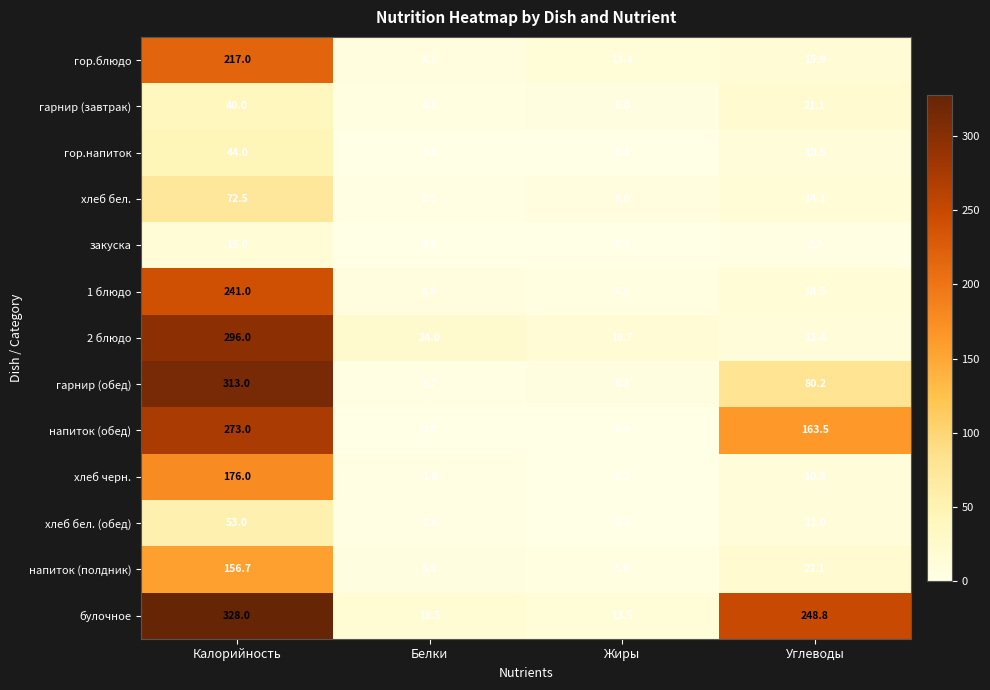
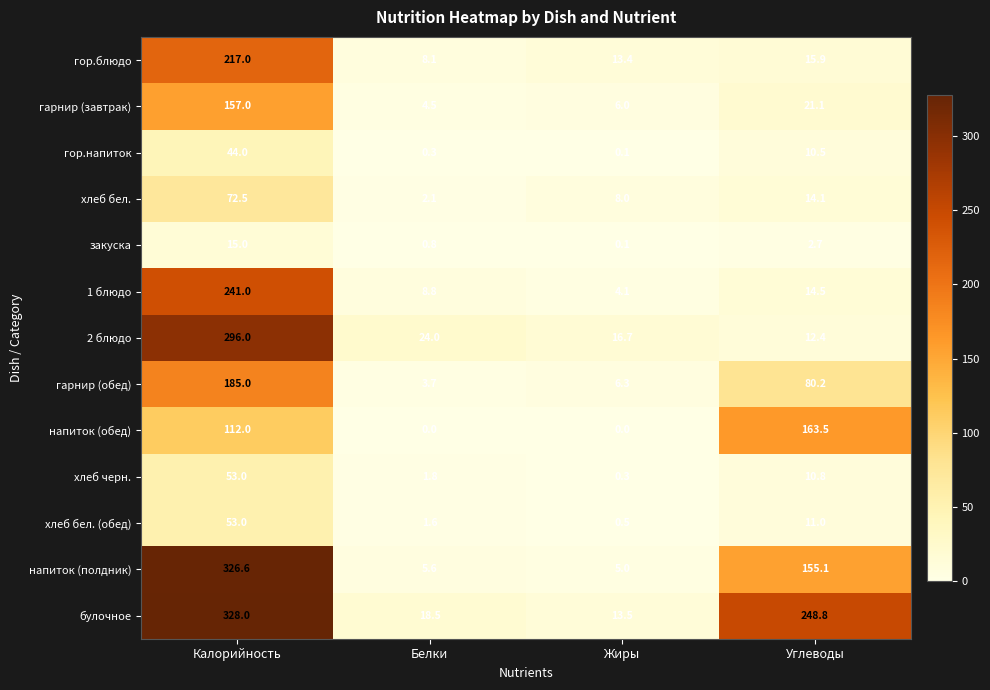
  {
    "гор.блюдо": {
      "Калорийность": 217.0
    },
    "гарнир (завтрак)": {
-     "Калорийность": 40.0
+     "Калорийность": 157.0
    },
    "гор.напиток": {
      "Калорийность": 44.0
    },
    "хлеб бел.": {
      "Калорийность": 72.5
    },
    "1 блюдо": {
      "Калорийность": 241.0
    },
    "2 блюдо": {
      "Калорийность": 296.0,
      "Белки": 24.0
    },
    "гарнир (обед)": {
-     "Калорийность": 313.0,
+     "Калорийность": 185.0,
      "Углеводы": 80.2
    },
    "напиток (обед)": {
-     "Калорийность": 273.0,
+     "Калорийность": 112.0,
      "Углеводы": 163.5
    },
    "хлеб черн.": {
-     "Калорийность": 176.0
+     "Калорийность": 53.0
    },
    "хлеб бел. (обед)": {
      "Калорийность": 53.0
    },
    "напиток (полдник)": {
-     "Калорийность": 156.7,
-     "Углеводы": 22.1
+     "Калорийность": 326.6,
+     "Углеводы": 155.1
    },
    "булочное": {
      "Калорийность": 328.0,
      "Углеводы": 248.8
    }
  }
